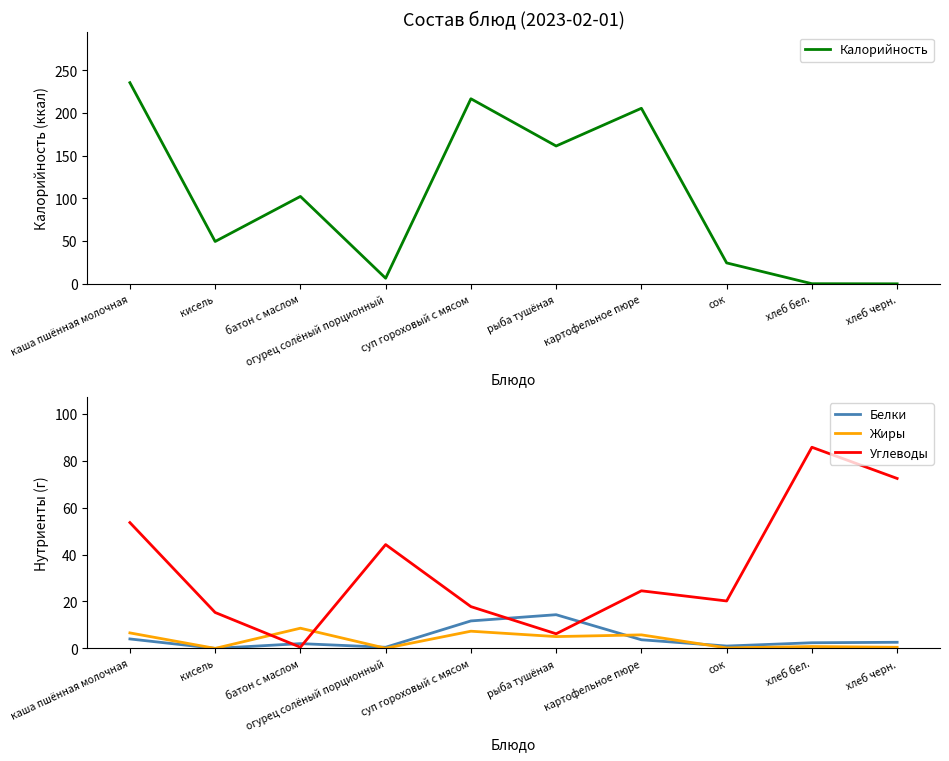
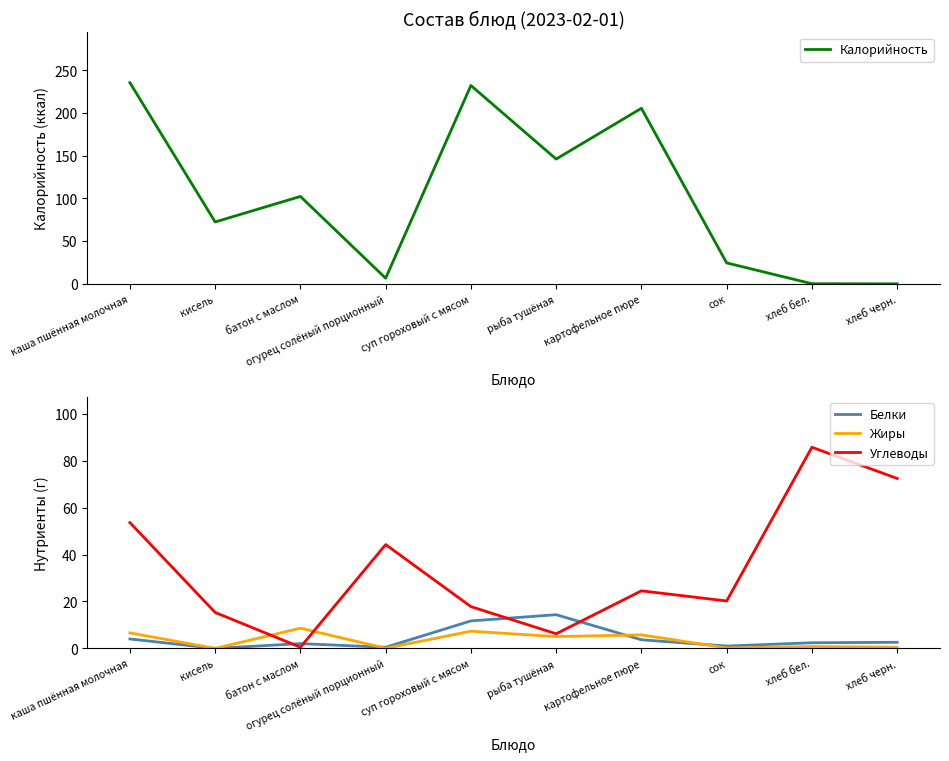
  {
    "Состав блюд (2023-02-01)": {
      "каша пшённая молочная": 240,
-     "кисель": 50,
+     "кисель": 70,
      "батон с маслом": 100,
      "огурец солёный порционный": 10,
-     "суп гороховый с мясом": 220,
-     "рыба тушёная": 160,
+     "суп гороховый с мясом": 230,
+     "рыба тушёная": 150,
      "картофельное пюре": 210,
      "сок": 20,
      "хлеб бел.": 0,
      "хлеб черн.": 0
    }
  }
